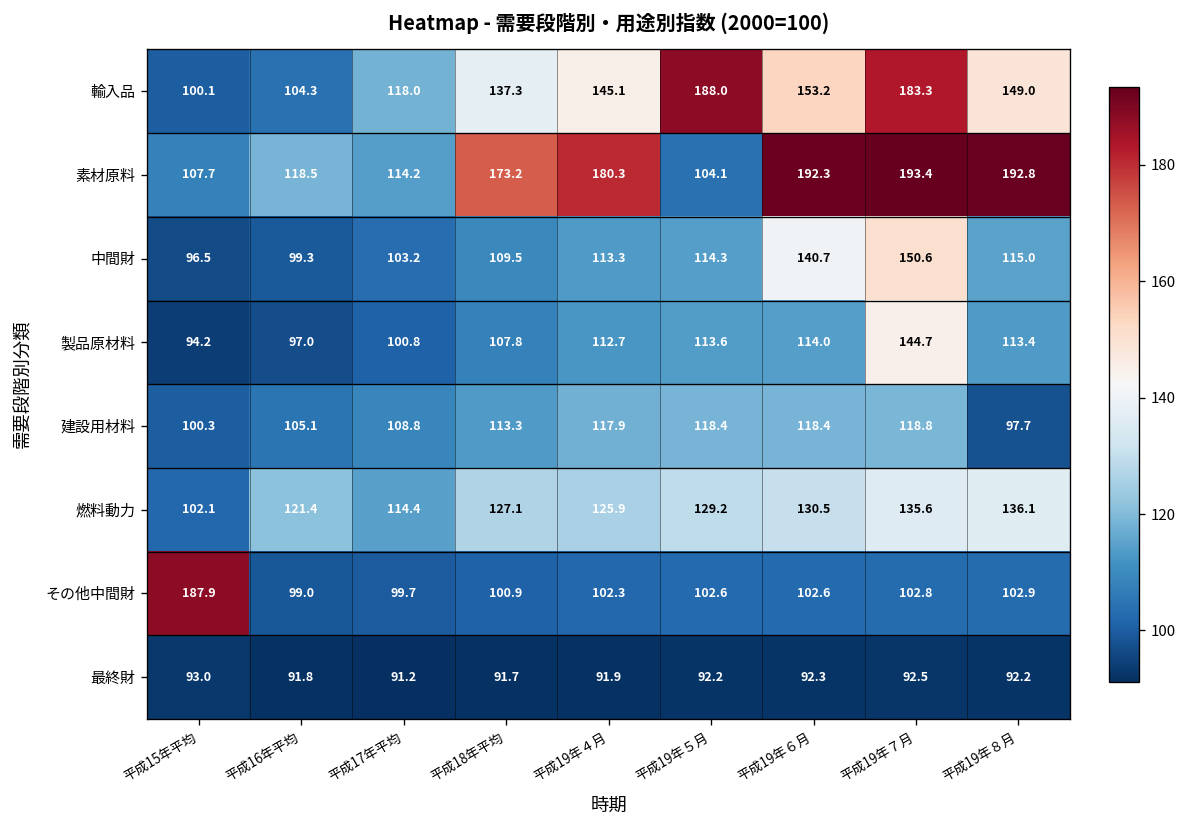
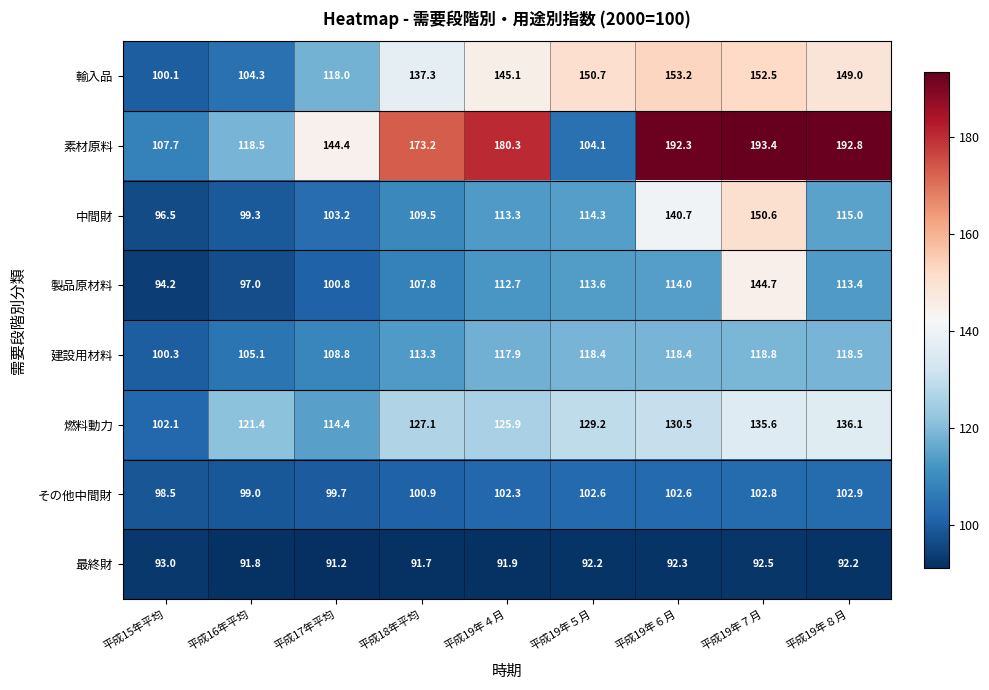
  {
    "輸入品": {
      "平成15年平均": 100.1,
      "平成16年平均": 104.3,
      "平成17年平均": 118.0,
      "平成18年平均": 137.3,
      "平成19年４月": 145.1,
-     "平成19年５月": 188.0,
+     "平成19年５月": 150.7,
      "平成19年６月": 153.2,
-     "平成19年７月": 183.3,
+     "平成19年７月": 152.5,
      "平成19年８月": 149.0
    },
    "素材原料": {
      "平成15年平均": 107.7,
      "平成16年平均": 118.5,
-     "平成17年平均": 114.2,
+     "平成17年平均": 144.4,
      "平成18年平均": 173.2,
      "平成19年４月": 180.3,
      "平成19年５月": 104.1,
      "平成19年６月": 192.3,
      "平成19年７月": 193.4,
      "平成19年８月": 192.8
    },
    "中間財": {
      "平成15年平均": 96.5,
      "平成16年平均": 99.3,
      "平成17年平均": 103.2,
      "平成18年平均": 109.5,
      "平成19年４月": 113.3,
      "平成19年５月": 114.3,
      "平成19年６月": 140.7,
      "平成19年７月": 150.6,
      "平成19年８月": 115.0
    },
    "製品原材料": {
      "平成15年平均": 94.2,
      "平成16年平均": 97.0,
      "平成17年平均": 100.8,
      "平成18年平均": 107.8,
      "平成19年４月": 112.7,
      "平成19年５月": 113.6,
      "平成19年６月": 114.0,
      "平成19年７月": 144.7,
      "平成19年８月": 113.4
    },
    "建設用材料": {
      "平成15年平均": 100.3,
      "平成16年平均": 105.1,
      "平成17年平均": 108.8,
      "平成18年平均": 113.3,
      "平成19年４月": 117.9,
      "平成19年５月": 118.4,
      "平成19年６月": 118.4,
      "平成19年７月": 118.8,
-     "平成19年８月": 97.7
+     "平成19年８月": 118.5
    },
    "燃料動力": {
      "平成15年平均": 102.1,
      "平成16年平均": 121.4,
      "平成17年平均": 114.4,
      "平成18年平均": 127.1,
      "平成19年４月": 125.9,
      "平成19年５月": 129.2,
      "平成19年６月": 130.5,
      "平成19年７月": 135.6,
      "平成19年８月": 136.1
    },
    "その他中間財": {
-     "平成15年平均": 187.9,
+     "平成15年平均": 98.5,
      "平成16年平均": 99.0,
      "平成17年平均": 99.7,
      "平成18年平均": 100.9,
      "平成19年４月": 102.3,
      "平成19年５月": 102.6,
      "平成19年６月": 102.6,
      "平成19年７月": 102.8,
      "平成19年８月": 102.9
    },
    "最終財": {
      "平成15年平均": 93.0,
      "平成16年平均": 91.8,
      "平成17年平均": 91.2,
      "平成18年平均": 91.7,
      "平成19年４月": 91.9,
      "平成19年５月": 92.2,
      "平成19年６月": 92.3,
      "平成19年７月": 92.5,
      "平成19年８月": 92.2
    }
  }
